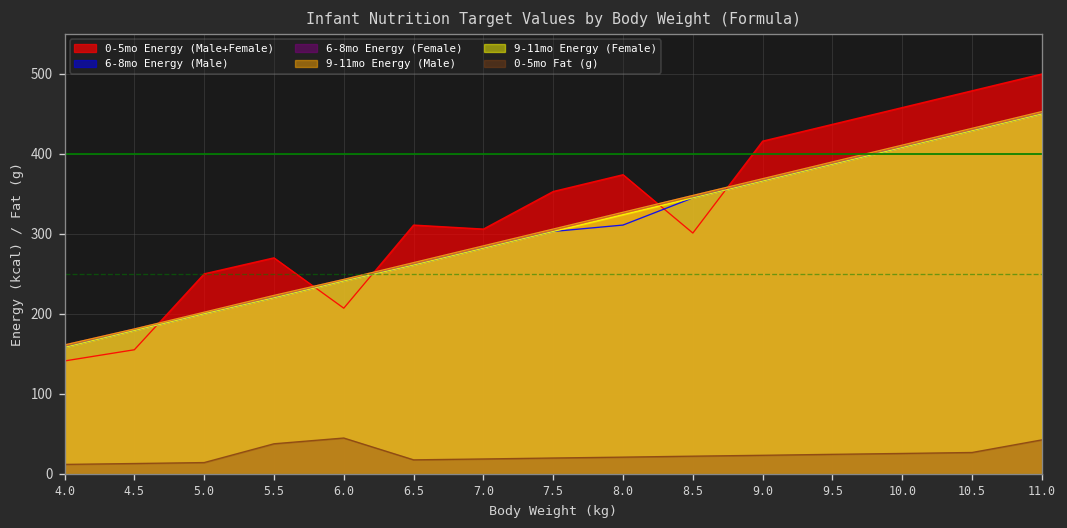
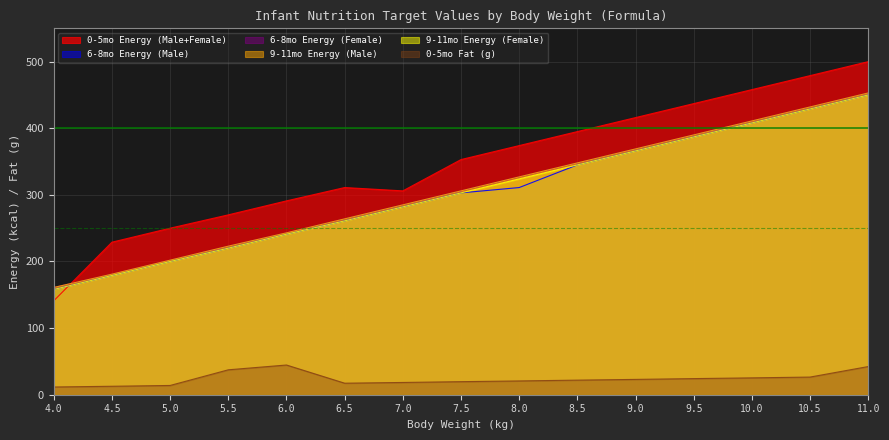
  {
    "0-5mo Energy (Male+Female)": {
      "4.0": 140,
-     "4.5": 160,
+     "4.5": 230,
      "5.0": 250,
      "5.5": 270,
-     "6.0": 210,
+     "6.0": 290,
      "6.5": 310,
      "7.0": 310,
      "7.5": 350,
      "8.0": 370,
-     "8.5": 300,
+     "8.5": 400,
      "9.0": 420,
      "9.5": 440,
      "10.0": 460,
      "10.5": 480,
      "11.0": 500
    },
    "6-8mo Energy (Male)": {
      "8.0": 310
    },
    "0-5mo Fat (g)": {
      "4.0": 10,
      "4.5": 10,
      "5.0": 10,
      "5.5": 40,
      "6.0": 40,
      "6.5": 20,
      "7.0": 20,
      "7.5": 20,
      "8.0": 20,
      "8.5": 20,
      "9.0": 20,
      "9.5": 20,
      "10.0": 30,
      "10.5": 30,
      "11.0": 40
    }
  }
